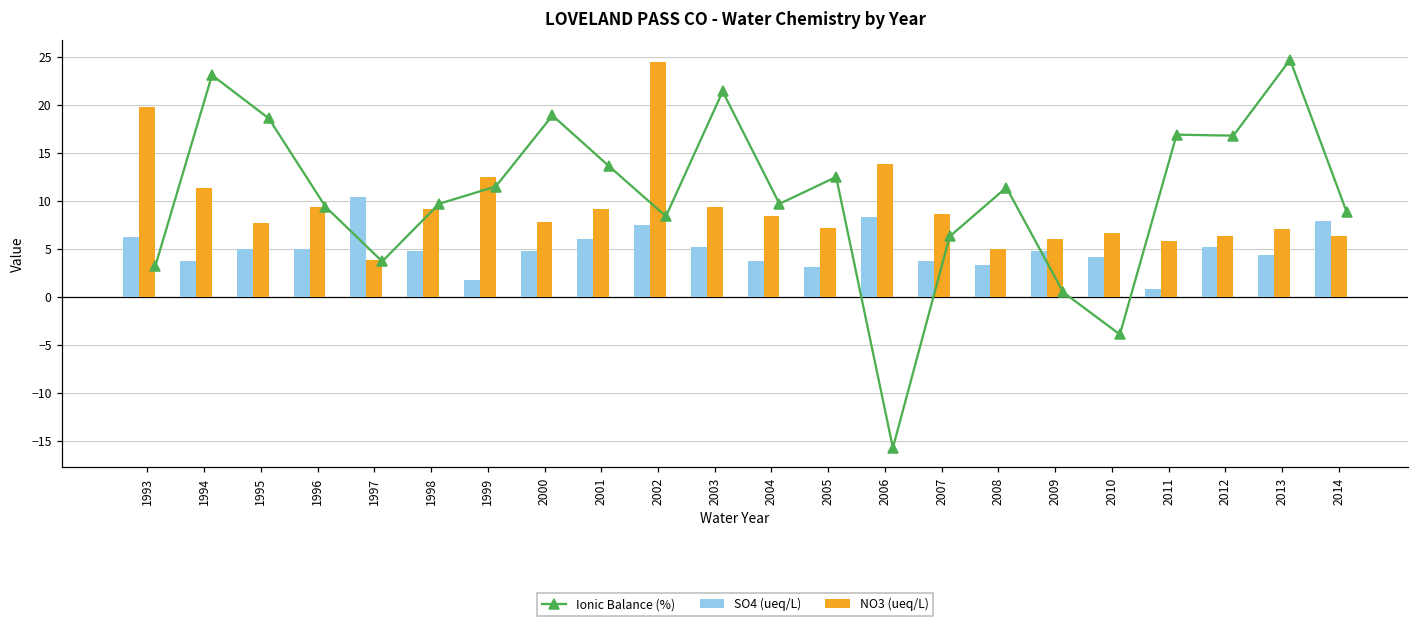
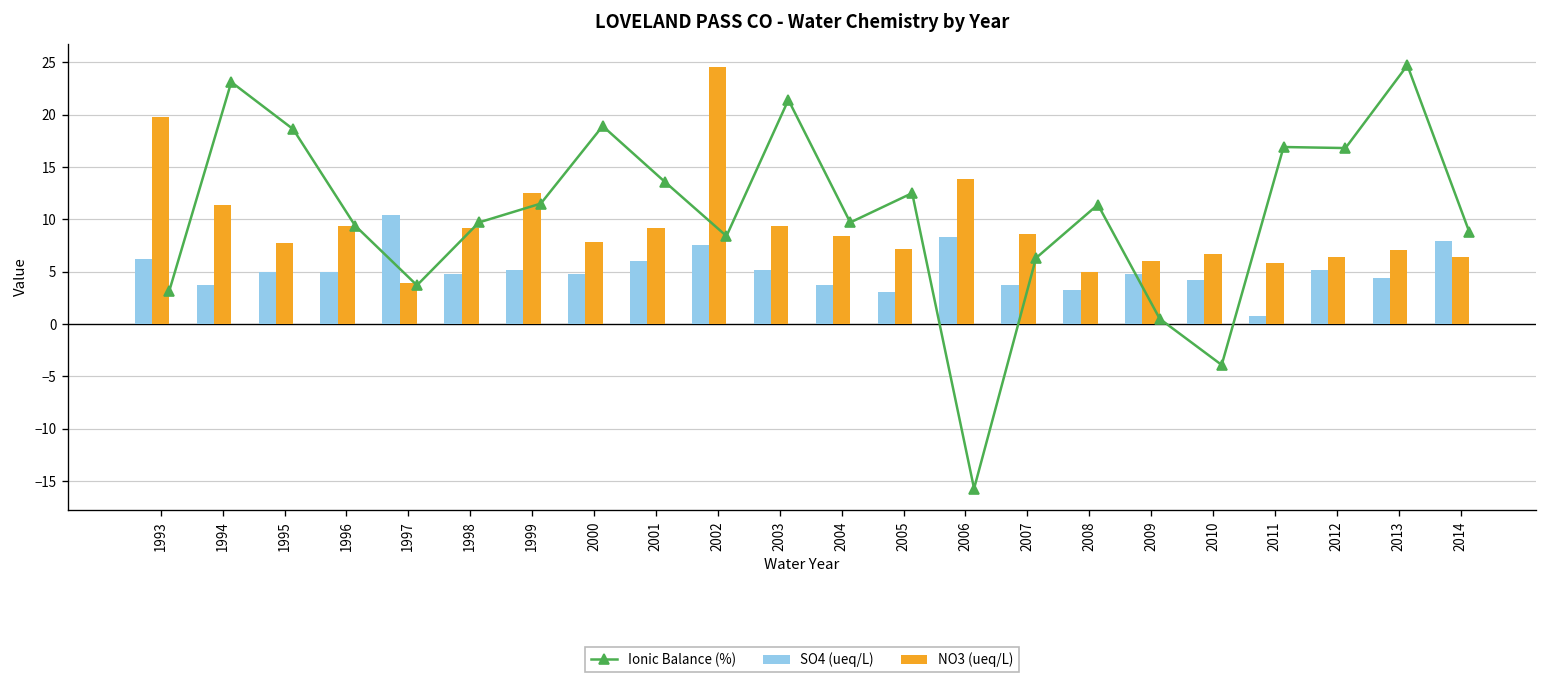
  {
    "SO4 (ueq/L)": {
      "1993": 6,
      "1994": 4,
      "1995": 5,
      "1996": 5,
      "1997": 10,
      "1998": 5,
-     "1999": 2,
+     "1999": 5,
      "2000": 5,
      "2001": 6,
      "2002": 8,
      "2003": 5,
      "2004": 4,
      "2005": 3,
      "2006": 8,
      "2007": 4,
      "2008": 3,
      "2009": 5,
      "2010": 4,
      "2011": 1,
      "2012": 5,
      "2013": 4,
      "2014": 8
    },
    "NO3 (ueq/L)": {
      "1993": 20,
      "1994": 11,
      "1995": 8,
      "1996": 9,
      "1997": 4,
      "1998": 9,
      "1999": 13,
      "2000": 8,
      "2001": 9,
      "2002": 25,
      "2003": 9,
      "2004": 8,
      "2005": 7,
      "2006": 14,
      "2007": 9,
      "2008": 5,
      "2009": 6,
      "2010": 7,
      "2011": 6,
      "2012": 6,
      "2013": 7,
      "2014": 6
    }
  }
